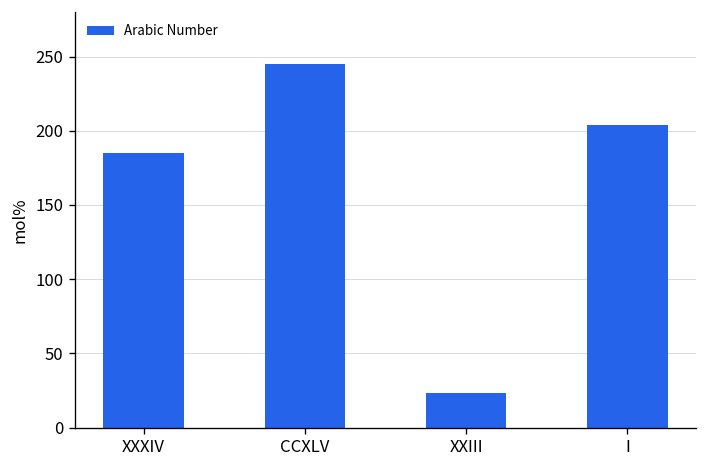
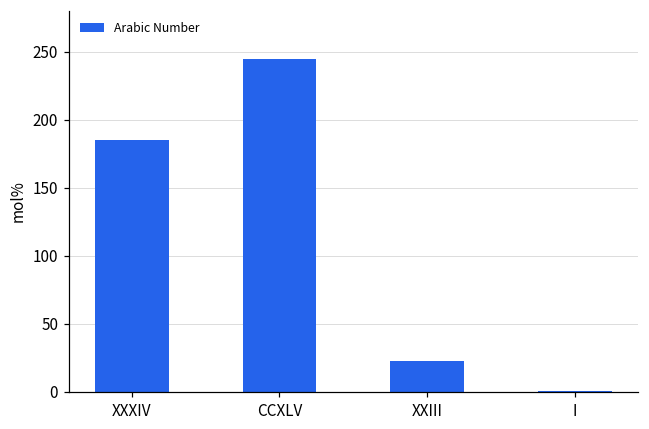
  {
    "XXXIV": 185,
    "CCXLV": 245,
    "XXIII": 23,
-   "I": 204
+   "I": 1
  }
